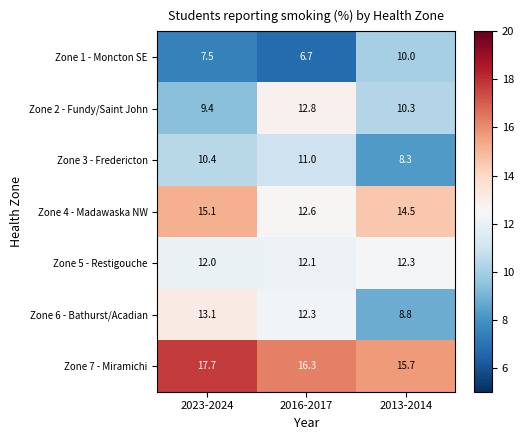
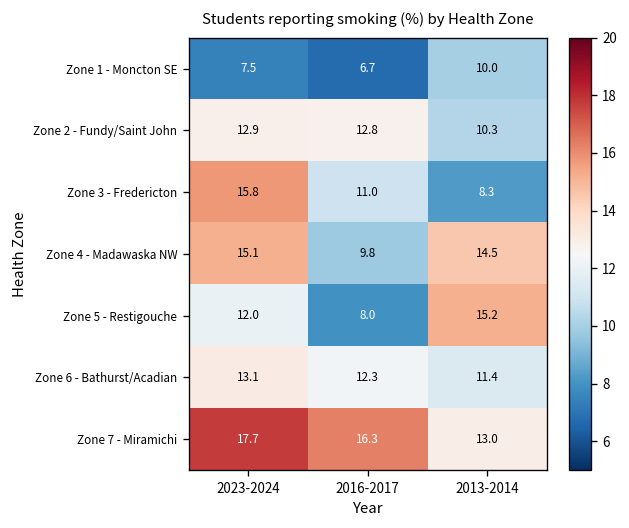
  {
    "Zone 1 - Moncton SE": {
      "2023-2024": 7.5,
      "2016-2017": 6.7,
      "2013-2014": 10.0
    },
    "Zone 2 - Fundy/Saint John": {
-     "2023-2024": 9.4,
+     "2023-2024": 12.9,
      "2016-2017": 12.8,
      "2013-2014": 10.3
    },
    "Zone 3 - Fredericton": {
-     "2023-2024": 10.4,
+     "2023-2024": 15.8,
      "2016-2017": 11.0,
      "2013-2014": 8.3
    },
    "Zone 4 - Madawaska NW": {
      "2023-2024": 15.1,
-     "2016-2017": 12.6,
+     "2016-2017": 9.8,
      "2013-2014": 14.5
    },
    "Zone 5 - Restigouche": {
      "2023-2024": 12.0,
-     "2016-2017": 12.1,
-     "2013-2014": 12.3
+     "2016-2017": 8.0,
+     "2013-2014": 15.2
    },
    "Zone 6 - Bathurst/Acadian": {
      "2023-2024": 13.1,
      "2016-2017": 12.3,
-     "2013-2014": 8.8
+     "2013-2014": 11.4
    },
    "Zone 7 - Miramichi": {
      "2023-2024": 17.7,
      "2016-2017": 16.3,
-     "2013-2014": 15.7
+     "2013-2014": 13.0
    }
  }
